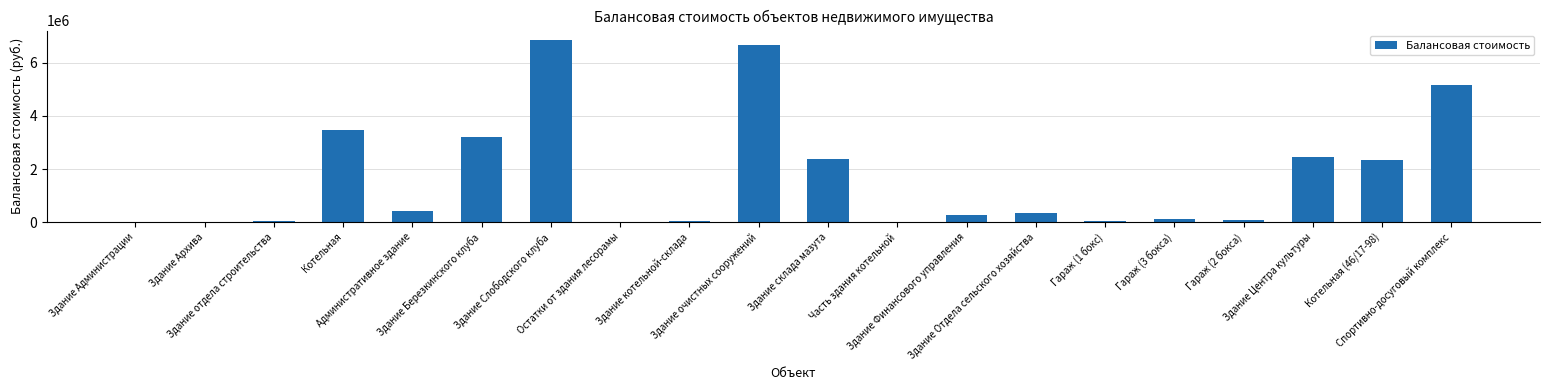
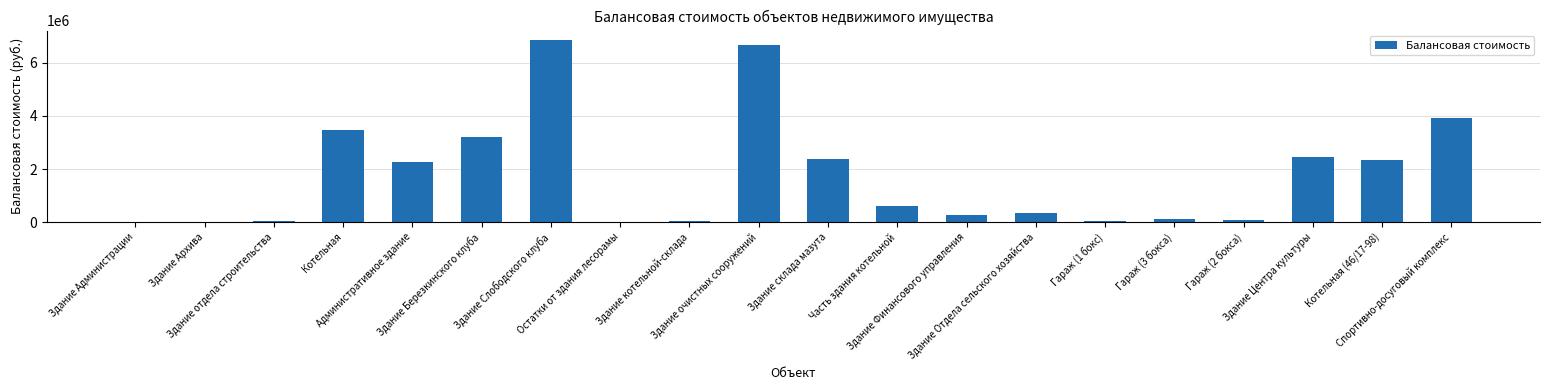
  {
    "Котельная": 3500000,
-   "Административное здание": 400000,
+   "Административное здание": 2300000,
    "Здание Березкинского клуба": 3200000,
    "Здание Слободского клуба": 6900000,
    "Здание очистных сооружений": 6700000,
    "Здание склада мазута": 2400000,
-   "Часть здания котельной": 0,
+   "Часть здания котельной": 600000,
    "Здание Финансового управления": 300000,
    "Здание Отдела сельского хозяйства": 400000,
    "Гараж (3 бокса)": 100000,
    "Здание Центра культуры": 2400000,
    "Котельная (46/17-98)": 2300000,
-   "Спортивно-досуговый комплекс": 5200000
+   "Спортивно-досуговый комплекс": 3900000
  }
